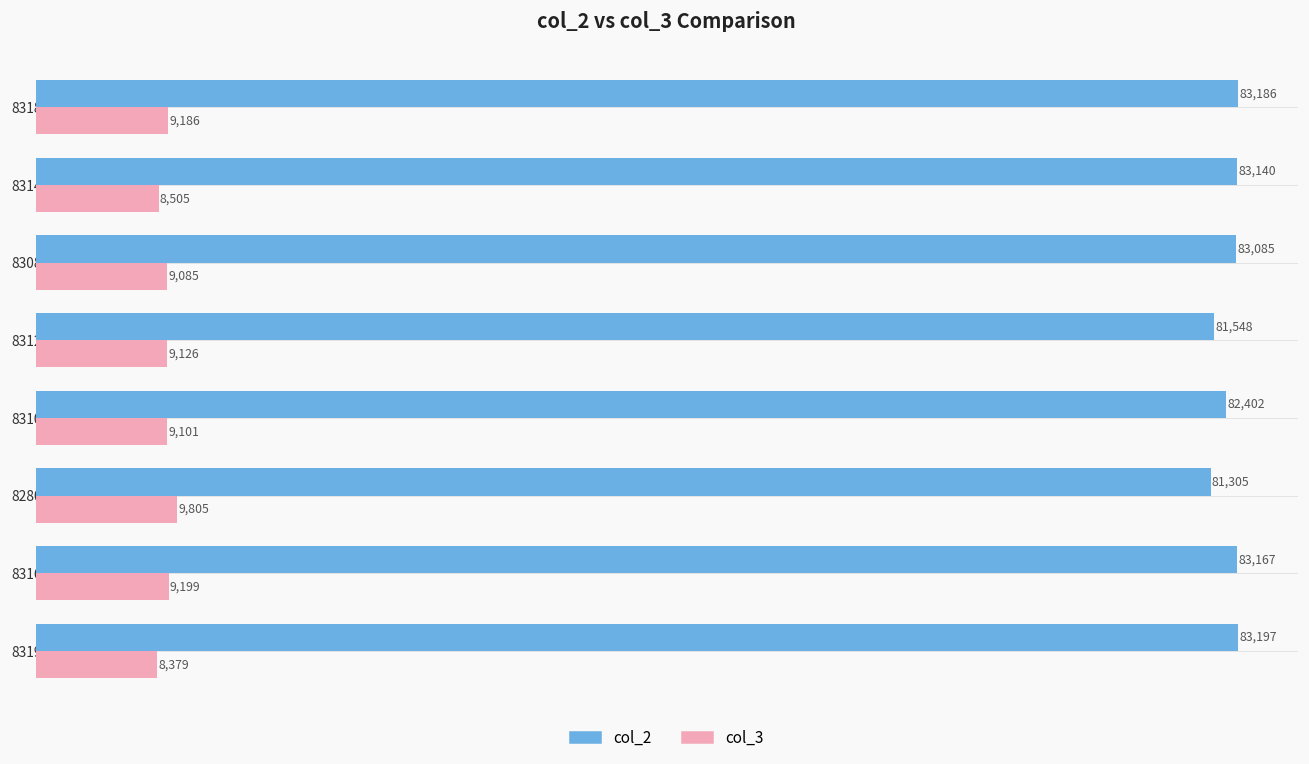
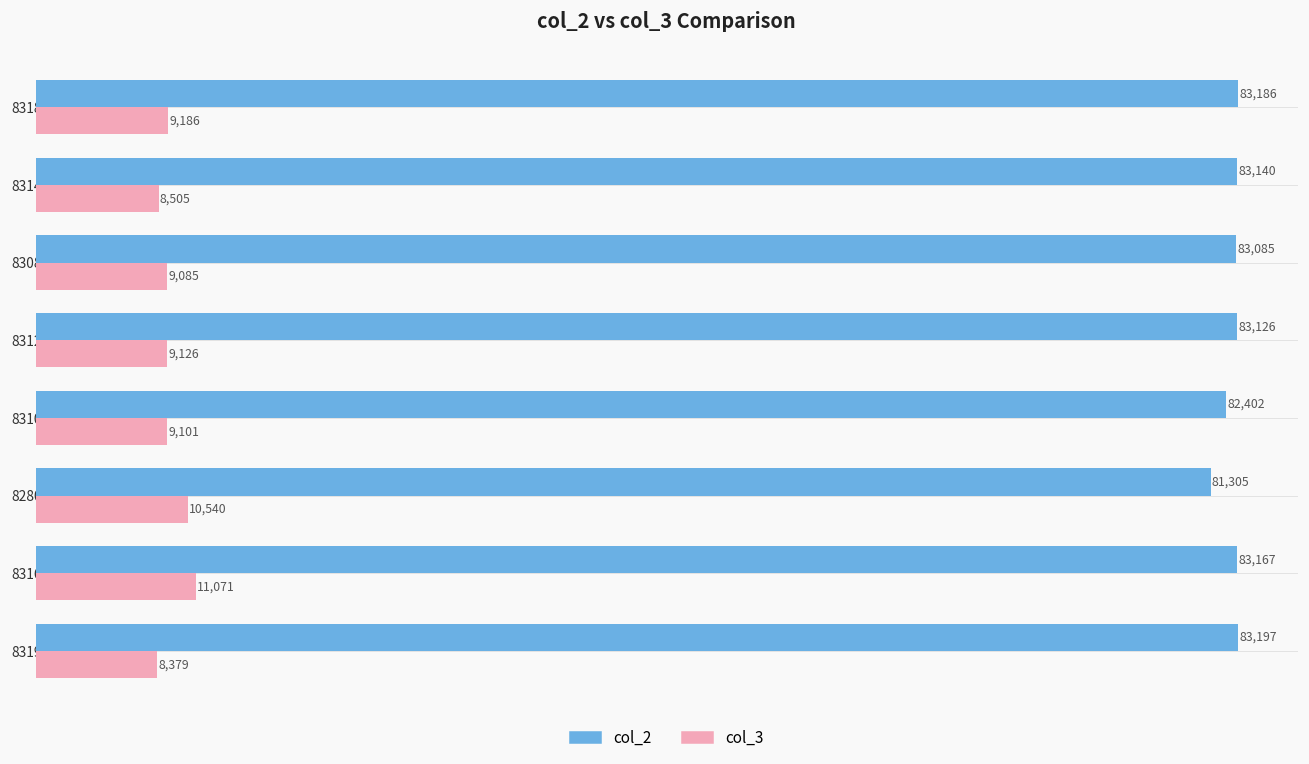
  {
    "col_2": {
      "83186": "83,186",
      "83140": "83,140",
      "83085": "83,085",
-     "83126": "81,548",
+     "83126": "83,126",
      "83101": "82,402",
      "82805": "81,305",
      "83167": "83,167",
      "83197": "83,197"
    },
    "col_3": {
      "83186": "9,186",
      "83140": "8,505",
      "83085": "9,085",
      "83126": "9,126",
      "83101": "9,101",
-     "82805": "9,805",
-     "83167": "9,199",
+     "82805": "10,540",
+     "83167": "11,071",
      "83197": "8,379"
    }
  }
